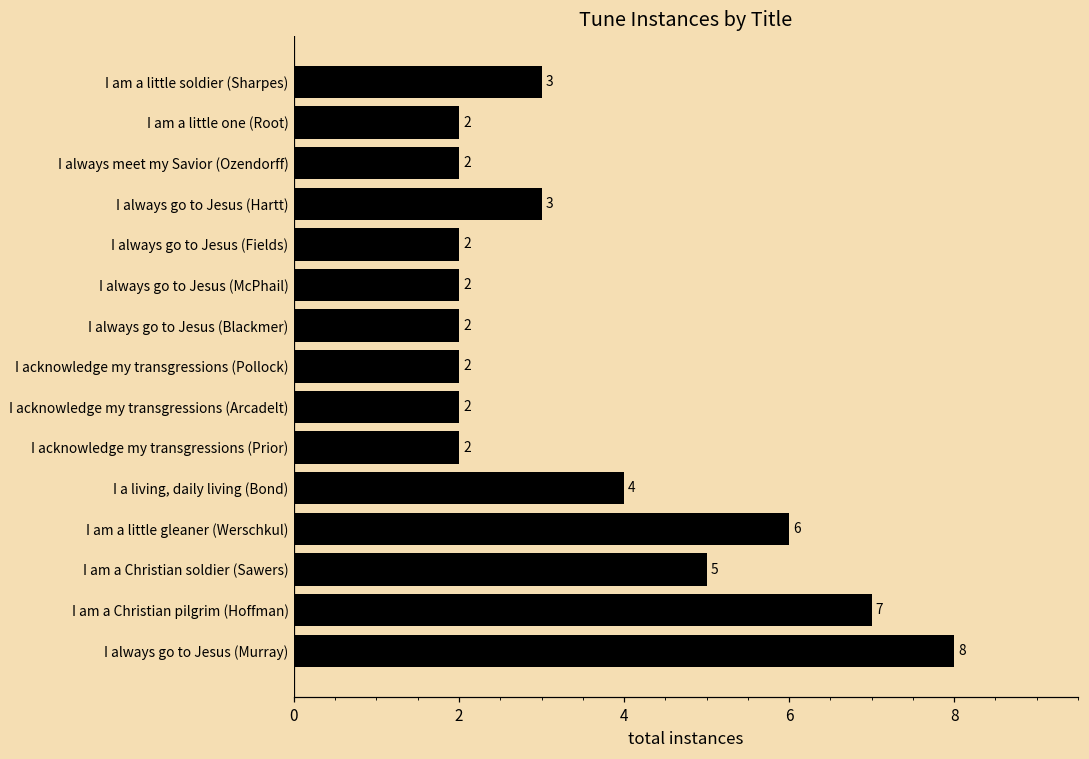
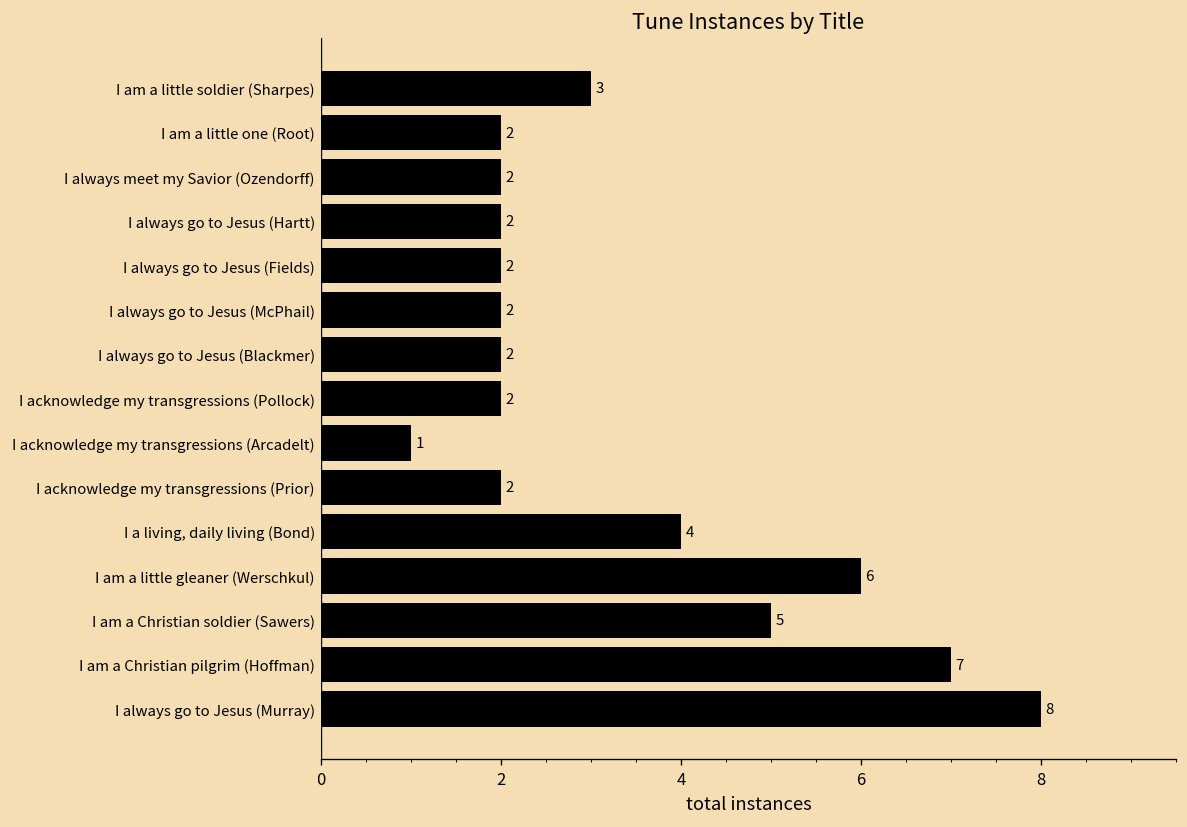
  {
    "I am a little soldier (Sharpes)": 3,
    "I am a little one (Root)": 2,
    "I always meet my Savior (Ozendorff)": 2,
-   "I always go to Jesus (Hartt)": 3,
+   "I always go to Jesus (Hartt)": 2,
    "I always go to Jesus (Fields)": 2,
    "I always go to Jesus (McPhail)": 2,
    "I always go to Jesus (Blackmer)": 2,
    "I acknowledge my transgressions (Pollock)": 2,
-   "I acknowledge my transgressions (Arcadelt)": 2,
+   "I acknowledge my transgressions (Arcadelt)": 1,
    "I acknowledge my transgressions (Prior)": 2,
    "I a living, daily living (Bond)": 4,
    "I am a little gleaner (Werschkul)": 6,
    "I am a Christian soldier (Sawers)": 5,
    "I am a Christian pilgrim (Hoffman)": 7,
    "I always go to Jesus (Murray)": 8
  }
